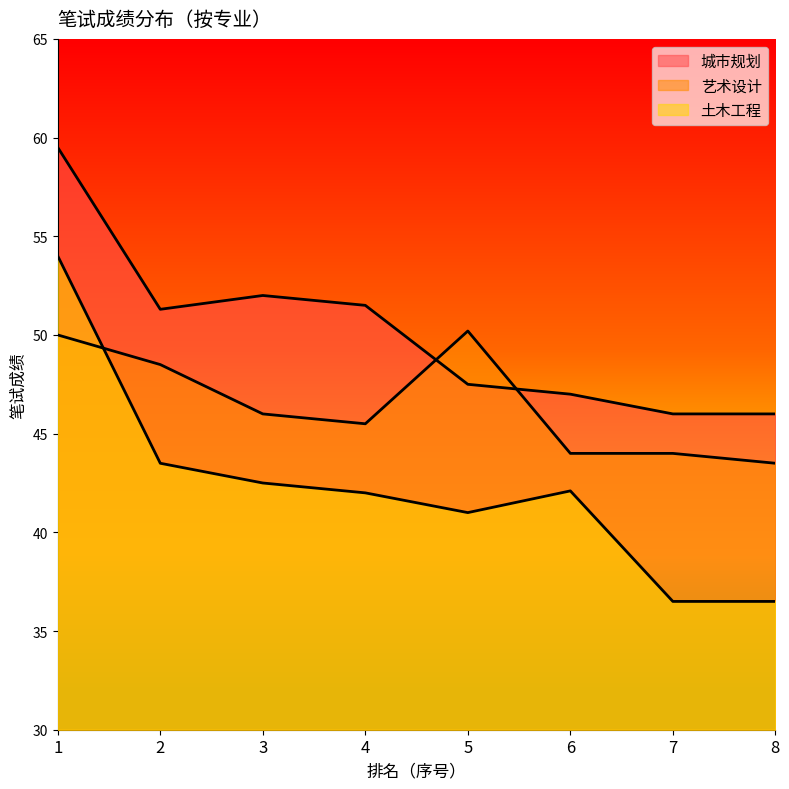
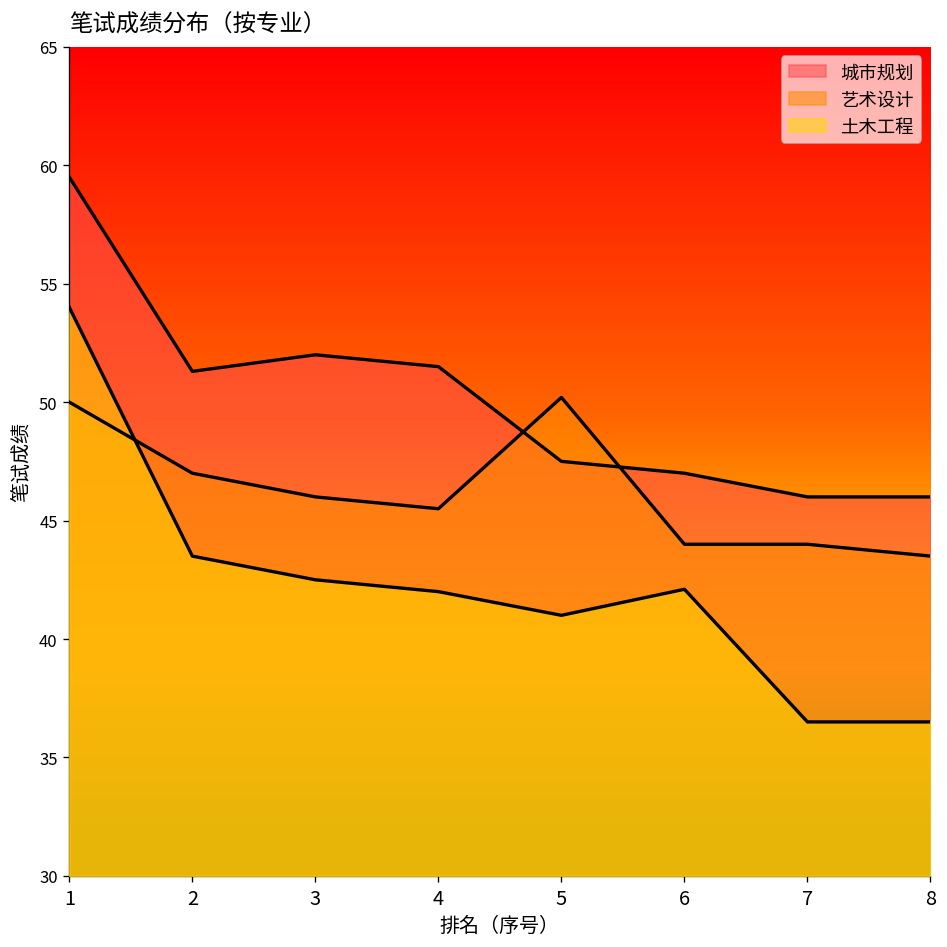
  {
    "城市规划": {
      "1": 59.5,
      "2": 51.3,
      "3": 52.0,
      "4": 51.5,
      "5": 47.5,
      "6": 47.0,
      "7": 46.0,
      "8": 46.0
    },
    "艺术设计": {
      "1": 50.0,
-     "2": 48.5,
+     "2": 47.0,
      "3": 46.0,
      "4": 45.5,
      "5": 50.2,
      "6": 44.0,
      "7": 44.0,
      "8": 43.5
    },
    "土木工程": {
      "1": 54.0,
      "2": 43.5,
      "3": 42.5,
      "4": 42.0,
      "5": 41.0,
      "6": 42.1,
      "7": 36.5,
      "8": 36.5
    }
  }
